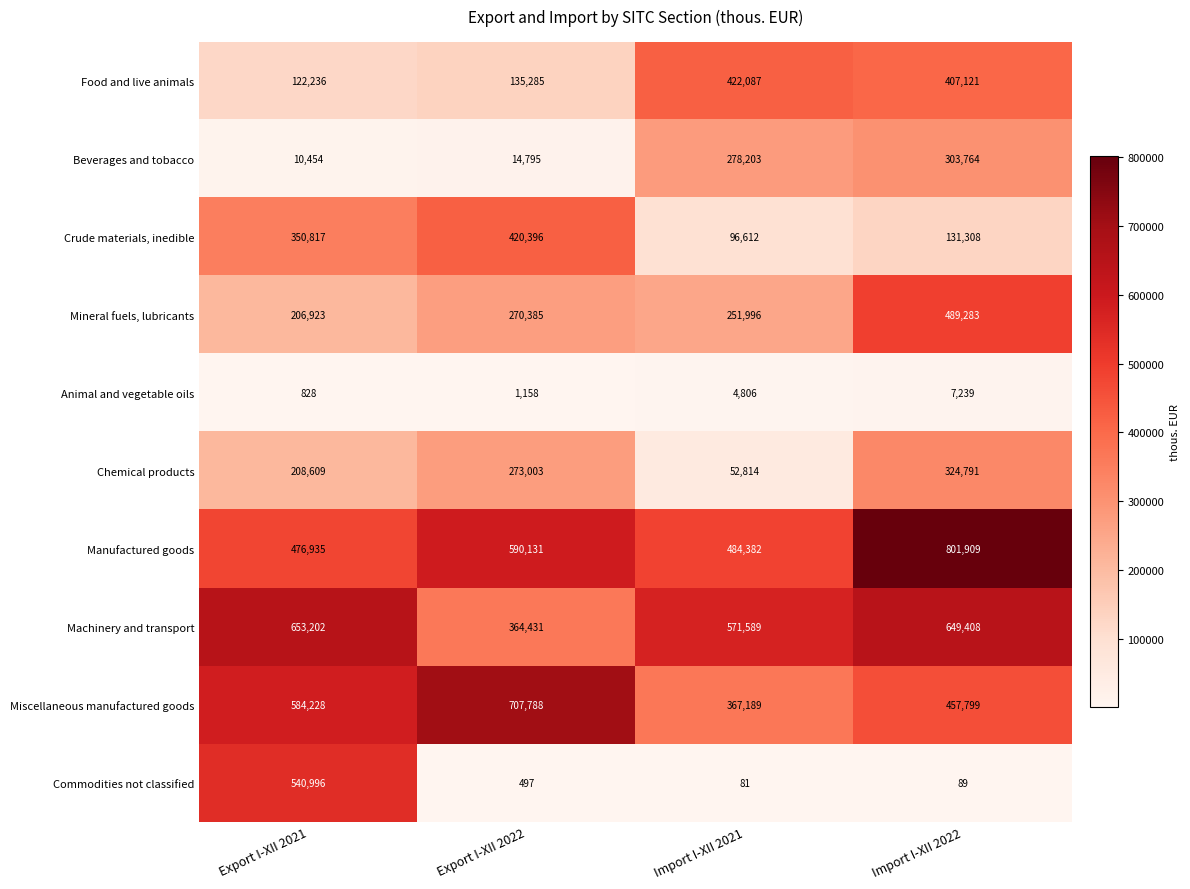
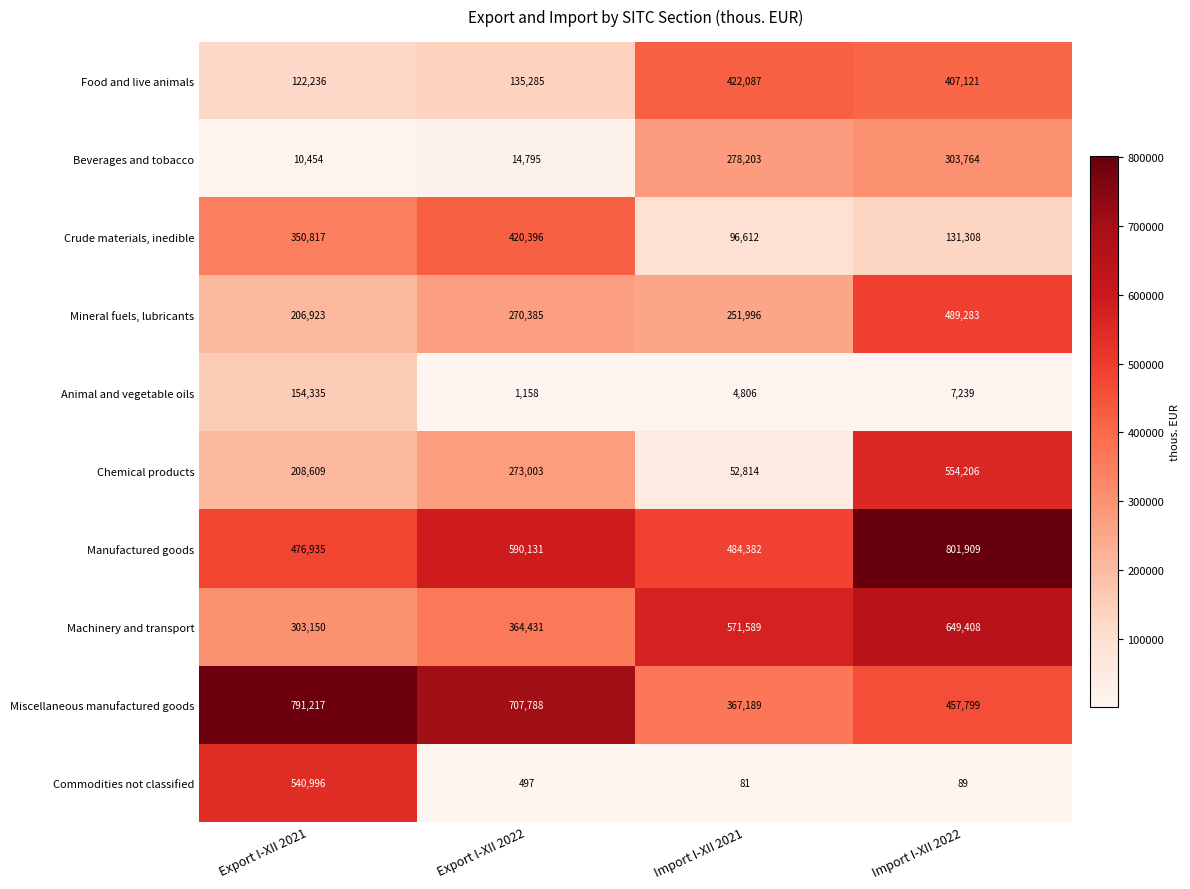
  {
    "Food and live animals": {
      "Export I-XII 2021": "122,236",
      "Export I-XII 2022": "135,285",
      "Import I-XII 2021": "422,087",
      "Import I-XII 2022": "407,121"
    },
    "Beverages and tobacco": {
      "Export I-XII 2021": "10,454",
      "Export I-XII 2022": "14,795",
      "Import I-XII 2021": "278,203",
      "Import I-XII 2022": "303,764"
    },
    "Crude materials, inedible": {
      "Export I-XII 2021": "350,817",
      "Export I-XII 2022": "420,396",
      "Import I-XII 2021": "96,612",
      "Import I-XII 2022": "131,308"
    },
    "Mineral fuels, lubricants": {
      "Export I-XII 2021": "206,923",
      "Export I-XII 2022": "270,385",
      "Import I-XII 2021": "251,996",
      "Import I-XII 2022": "489,283"
    },
    "Animal and vegetable oils": {
-     "Export I-XII 2021": "828",
+     "Export I-XII 2021": "154,335",
      "Export I-XII 2022": "1,158",
      "Import I-XII 2021": "4,806",
      "Import I-XII 2022": "7,239"
    },
    "Chemical products": {
      "Export I-XII 2021": "208,609",
      "Export I-XII 2022": "273,003",
      "Import I-XII 2021": "52,814",
-     "Import I-XII 2022": "324,791"
+     "Import I-XII 2022": "554,206"
    },
    "Manufactured goods": {
      "Export I-XII 2021": "476,935",
      "Export I-XII 2022": "590,131",
      "Import I-XII 2021": "484,382",
      "Import I-XII 2022": "801,909"
    },
    "Machinery and transport": {
-     "Export I-XII 2021": "653,202",
+     "Export I-XII 2021": "303,150",
      "Export I-XII 2022": "364,431",
      "Import I-XII 2021": "571,589",
      "Import I-XII 2022": "649,408"
    },
    "Miscellaneous manufactured goods": {
-     "Export I-XII 2021": "584,228",
+     "Export I-XII 2021": "791,217",
      "Export I-XII 2022": "707,788",
      "Import I-XII 2021": "367,189",
      "Import I-XII 2022": "457,799"
    },
    "Commodities not classified": {
      "Export I-XII 2021": "540,996",
      "Export I-XII 2022": "497",
      "Import I-XII 2021": "81",
      "Import I-XII 2022": "89"
    }
  }
